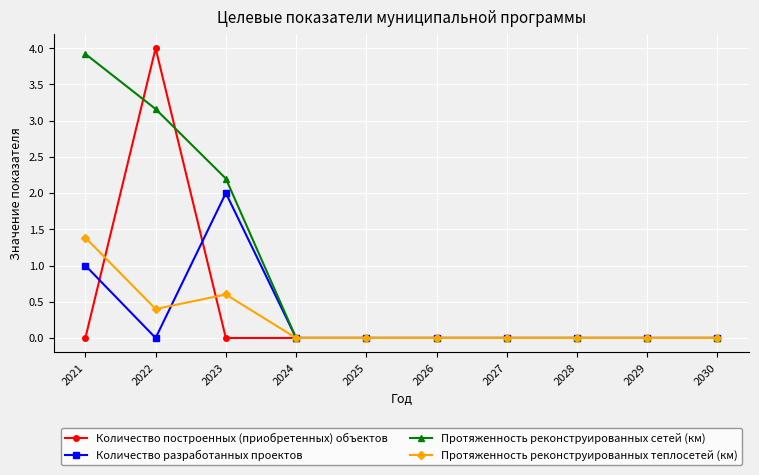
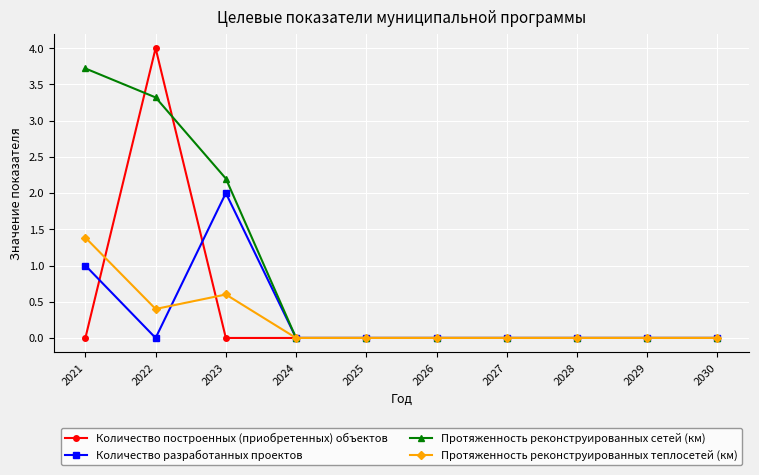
  {
    "Количество построенных (приобретенных) объектов": {
      "2021": 0.0,
      "2022": 4.0,
      "2023": 0.0
    },
    "Количество разработанных проектов": {
      "2021": 1.0,
      "2022": 0.0,
      "2023": 2.0
    },
    "Протяженность реконструированных сетей (км)": {
-     "2021": 3.9,
-     "2022": 3.2,
+     "2021": 3.7,
+     "2022": 3.3,
      "2023": 2.2
    },
    "Протяженность реконструированных теплосетей (км)": {
      "2021": 1.4,
      "2022": 0.4,
      "2023": 0.6
    }
  }
